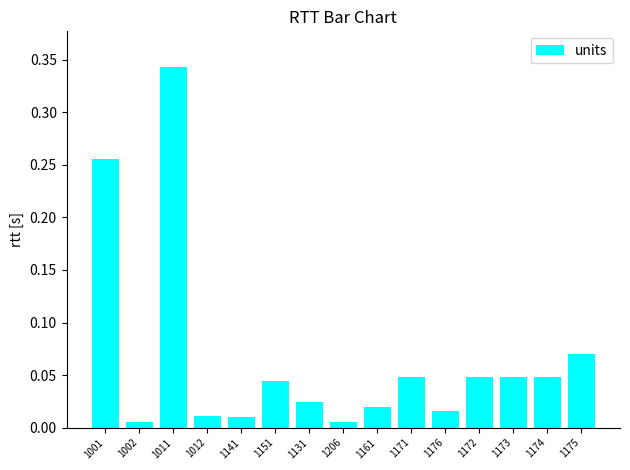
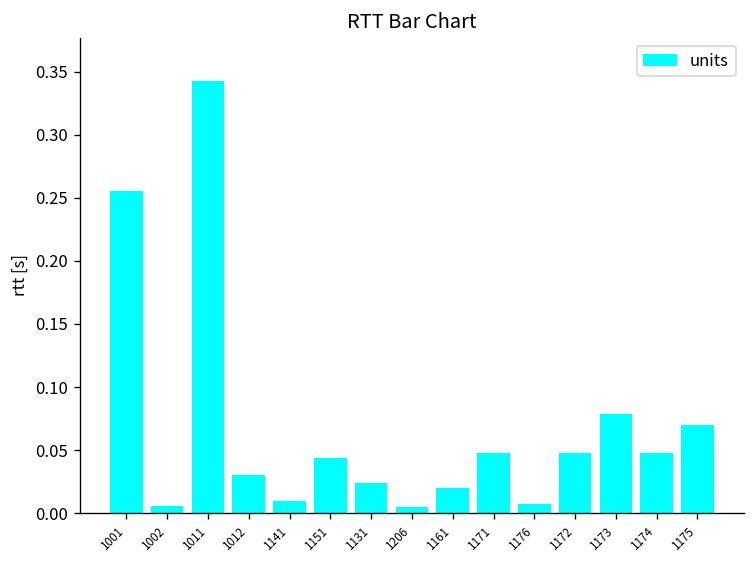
  {
    "1001": 0.255,
    "1002": 0.006,
    "1011": 0.343,
-   "1012": 0.011,
+   "1012": 0.030,
    "1141": 0.010,
    "1151": 0.044,
    "1131": 0.024,
    "1206": 0.005,
    "1161": 0.020,
    "1171": 0.048,
-   "1176": 0.016,
+   "1176": 0.007,
    "1172": 0.048,
-   "1173": 0.048,
+   "1173": 0.078,
    "1174": 0.048,
    "1175": 0.070
  }
